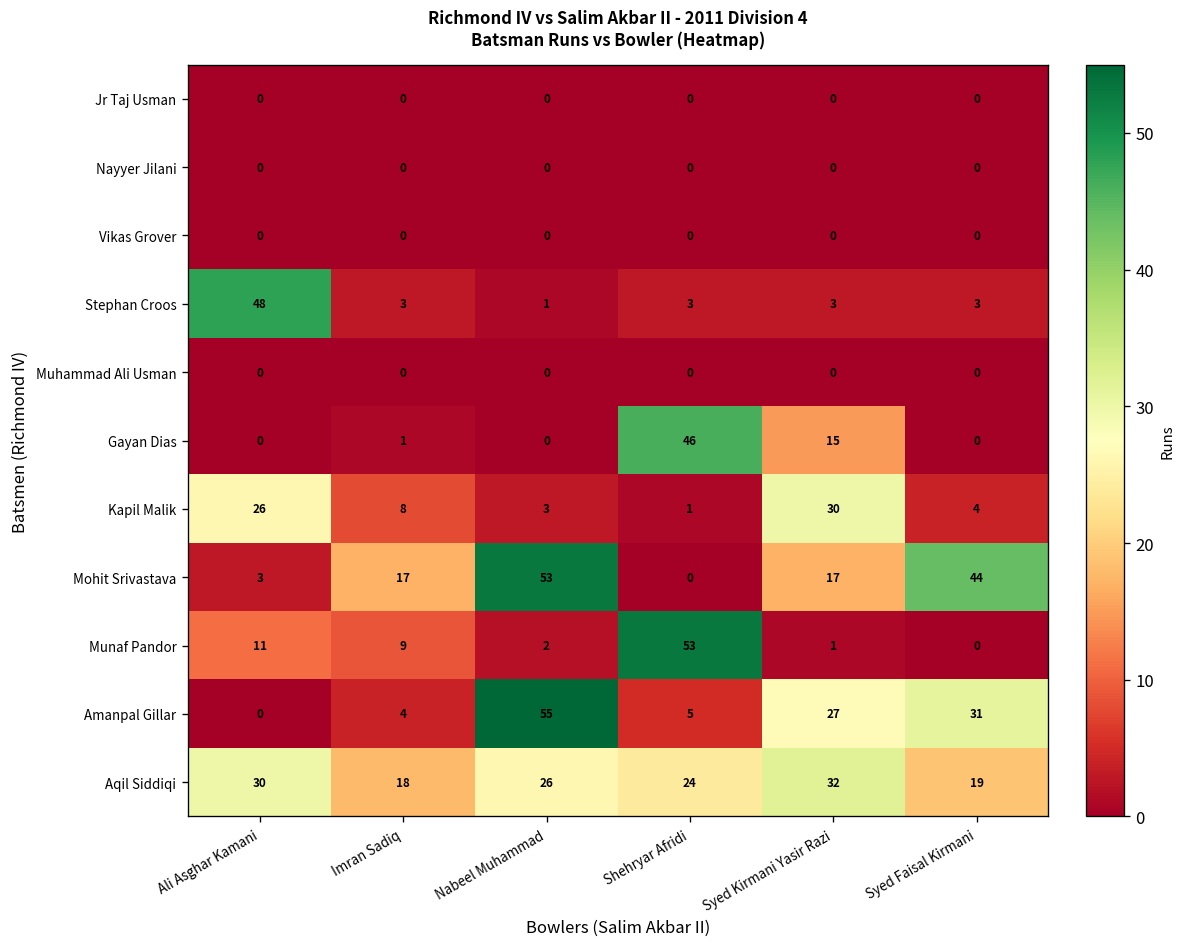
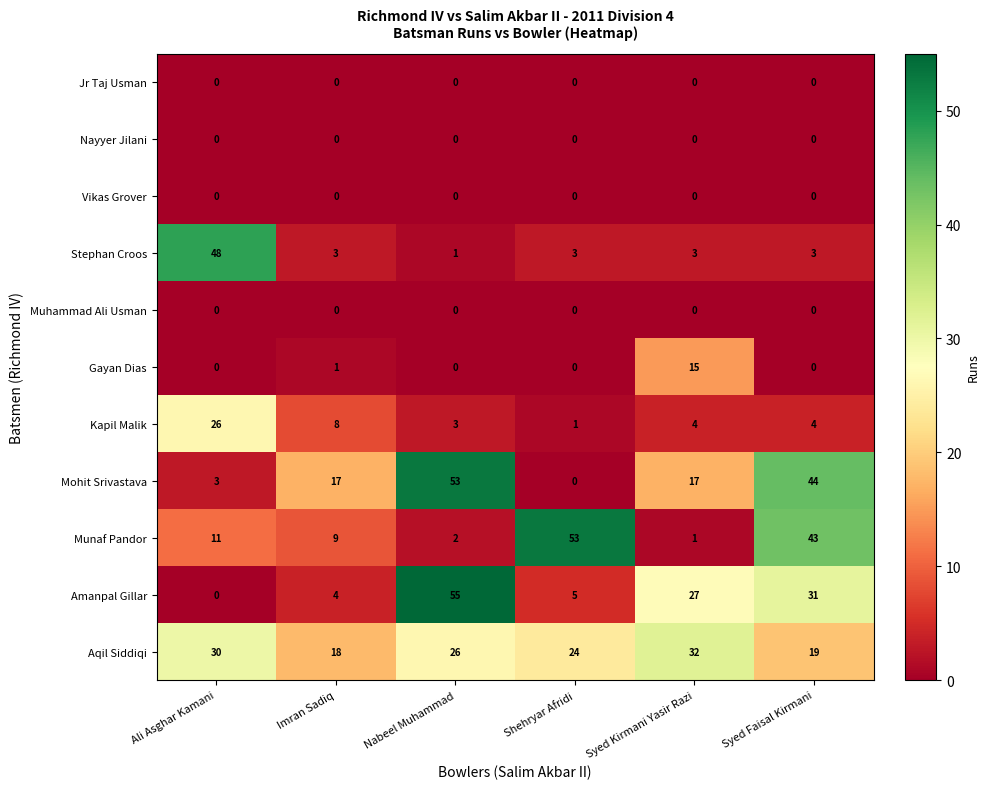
  {
    "Jr Taj Usman": {
      "Ali Asghar Kamani": 0,
      "Imran Sadiq": 0,
      "Nabeel Muhammad": 0,
      "Shehryar Afridi": 0,
      "Syed Kirmani Yasir Razi": 0,
      "Syed Faisal Kirmani": 0
    },
    "Nayyer Jilani": {
      "Ali Asghar Kamani": 0,
      "Imran Sadiq": 0,
      "Nabeel Muhammad": 0,
      "Shehryar Afridi": 0,
      "Syed Kirmani Yasir Razi": 0,
      "Syed Faisal Kirmani": 0
    },
    "Vikas Grover": {
      "Ali Asghar Kamani": 0,
      "Imran Sadiq": 0,
      "Nabeel Muhammad": 0,
      "Shehryar Afridi": 0,
      "Syed Kirmani Yasir Razi": 0,
      "Syed Faisal Kirmani": 0
    },
    "Stephan Croos": {
      "Ali Asghar Kamani": 48,
      "Imran Sadiq": 3,
      "Nabeel Muhammad": 1,
      "Shehryar Afridi": 3,
      "Syed Kirmani Yasir Razi": 3,
      "Syed Faisal Kirmani": 3
    },
    "Muhammad Ali Usman": {
      "Ali Asghar Kamani": 0,
      "Imran Sadiq": 0,
      "Nabeel Muhammad": 0,
      "Shehryar Afridi": 0,
      "Syed Kirmani Yasir Razi": 0,
      "Syed Faisal Kirmani": 0
    },
    "Gayan Dias": {
      "Ali Asghar Kamani": 0,
      "Imran Sadiq": 1,
      "Nabeel Muhammad": 0,
-     "Shehryar Afridi": 46,
+     "Shehryar Afridi": 0,
      "Syed Kirmani Yasir Razi": 15,
      "Syed Faisal Kirmani": 0
    },
    "Kapil Malik": {
      "Ali Asghar Kamani": 26,
      "Imran Sadiq": 8,
      "Nabeel Muhammad": 3,
      "Shehryar Afridi": 1,
-     "Syed Kirmani Yasir Razi": 30,
+     "Syed Kirmani Yasir Razi": 4,
      "Syed Faisal Kirmani": 4
    },
    "Mohit Srivastava": {
      "Ali Asghar Kamani": 3,
      "Imran Sadiq": 17,
      "Nabeel Muhammad": 53,
      "Shehryar Afridi": 0,
      "Syed Kirmani Yasir Razi": 17,
      "Syed Faisal Kirmani": 44
    },
    "Munaf Pandor": {
      "Ali Asghar Kamani": 11,
      "Imran Sadiq": 9,
      "Nabeel Muhammad": 2,
      "Shehryar Afridi": 53,
      "Syed Kirmani Yasir Razi": 1,
-     "Syed Faisal Kirmani": 0
+     "Syed Faisal Kirmani": 43
    },
    "Amanpal Gillar": {
      "Ali Asghar Kamani": 0,
      "Imran Sadiq": 4,
      "Nabeel Muhammad": 55,
      "Shehryar Afridi": 5,
      "Syed Kirmani Yasir Razi": 27,
      "Syed Faisal Kirmani": 31
    },
    "Aqil Siddiqi": {
      "Ali Asghar Kamani": 30,
      "Imran Sadiq": 18,
      "Nabeel Muhammad": 26,
      "Shehryar Afridi": 24,
      "Syed Kirmani Yasir Razi": 32,
      "Syed Faisal Kirmani": 19
    }
  }
